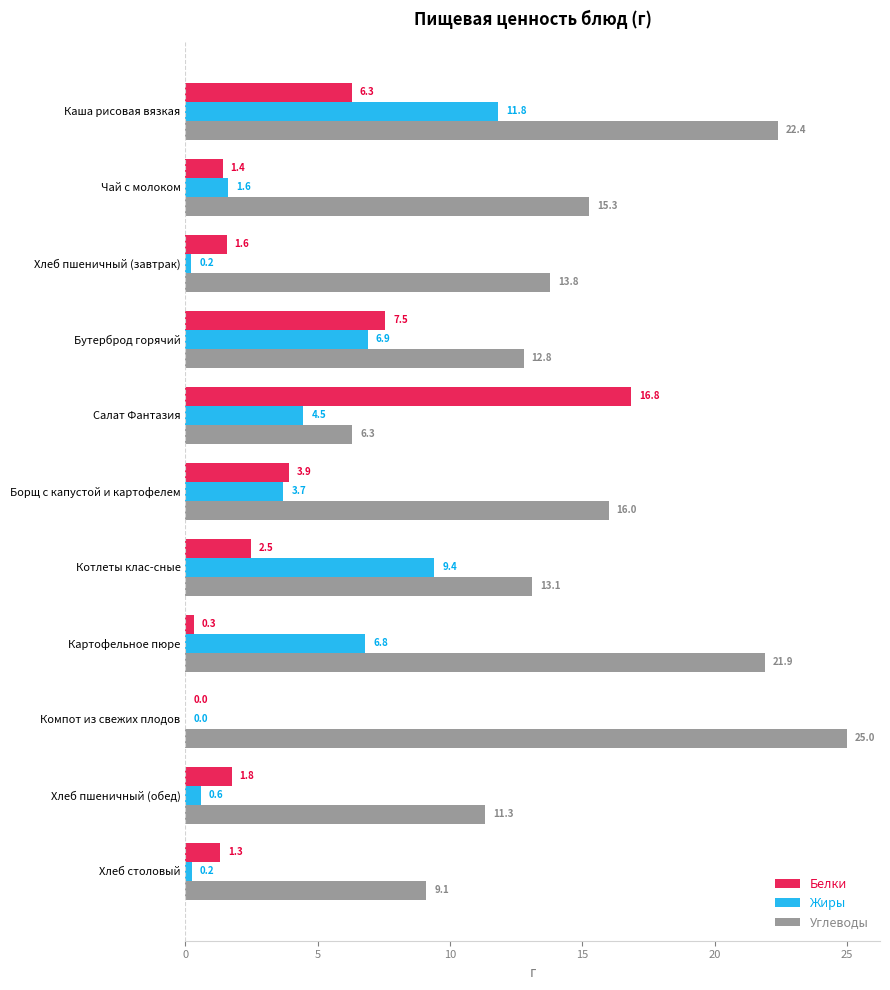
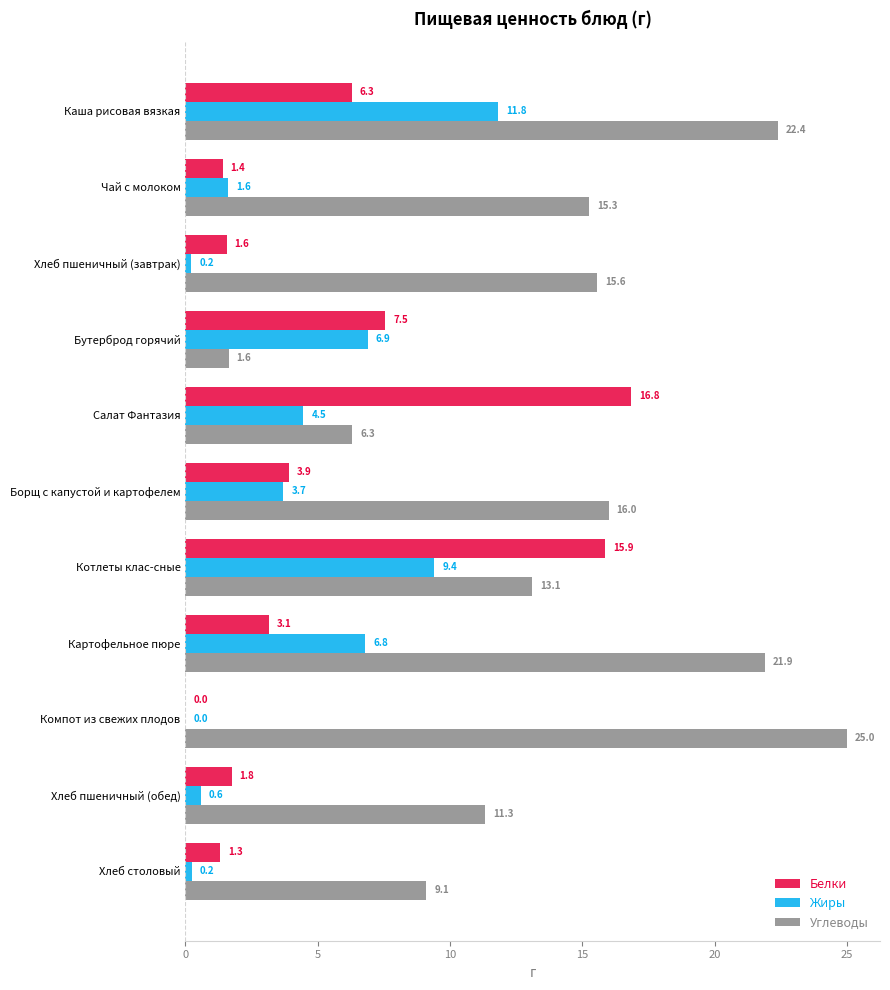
  {
    "Белки": {
      "Каша рисовая вязкая": 6.3,
      "Чай с молоком": 1.4,
      "Хлеб пшеничный (завтрак)": 1.6,
      "Бутерброд горячий": 7.5,
      "Салат Фантазия": 16.8,
      "Борщ с капустой и картофелем": 3.9,
-     "Котлеты клас-сные": 2.5,
-     "Картофельное пюре": 0.3,
+     "Котлеты клас-сные": 15.9,
+     "Картофельное пюре": 3.1,
      "Компот из свежих плодов": 0.0,
      "Хлеб пшеничный (обед)": 1.8,
      "Хлеб столовый": 1.3
    },
    "Жиры": {
      "Каша рисовая вязкая": 11.8,
      "Чай с молоком": 1.6,
      "Хлеб пшеничный (завтрак)": 0.2,
      "Бутерброд горячий": 6.9,
      "Салат Фантазия": 4.5,
      "Борщ с капустой и картофелем": 3.7,
      "Котлеты клас-сные": 9.4,
      "Картофельное пюре": 6.8,
      "Компот из свежих плодов": 0.0,
      "Хлеб пшеничный (обед)": 0.6,
      "Хлеб столовый": 0.2
    },
    "Углеводы": {
      "Каша рисовая вязкая": 22.4,
      "Чай с молоком": 15.3,
-     "Хлеб пшеничный (завтрак)": 13.8,
-     "Бутерброд горячий": 12.8,
+     "Хлеб пшеничный (завтрак)": 15.6,
+     "Бутерброд горячий": 1.6,
      "Салат Фантазия": 6.3,
      "Борщ с капустой и картофелем": 16.0,
      "Котлеты клас-сные": 13.1,
      "Картофельное пюре": 21.9,
      "Компот из свежих плодов": 25.0,
      "Хлеб пшеничный (обед)": 11.3,
      "Хлеб столовый": 9.1
    }
  }
